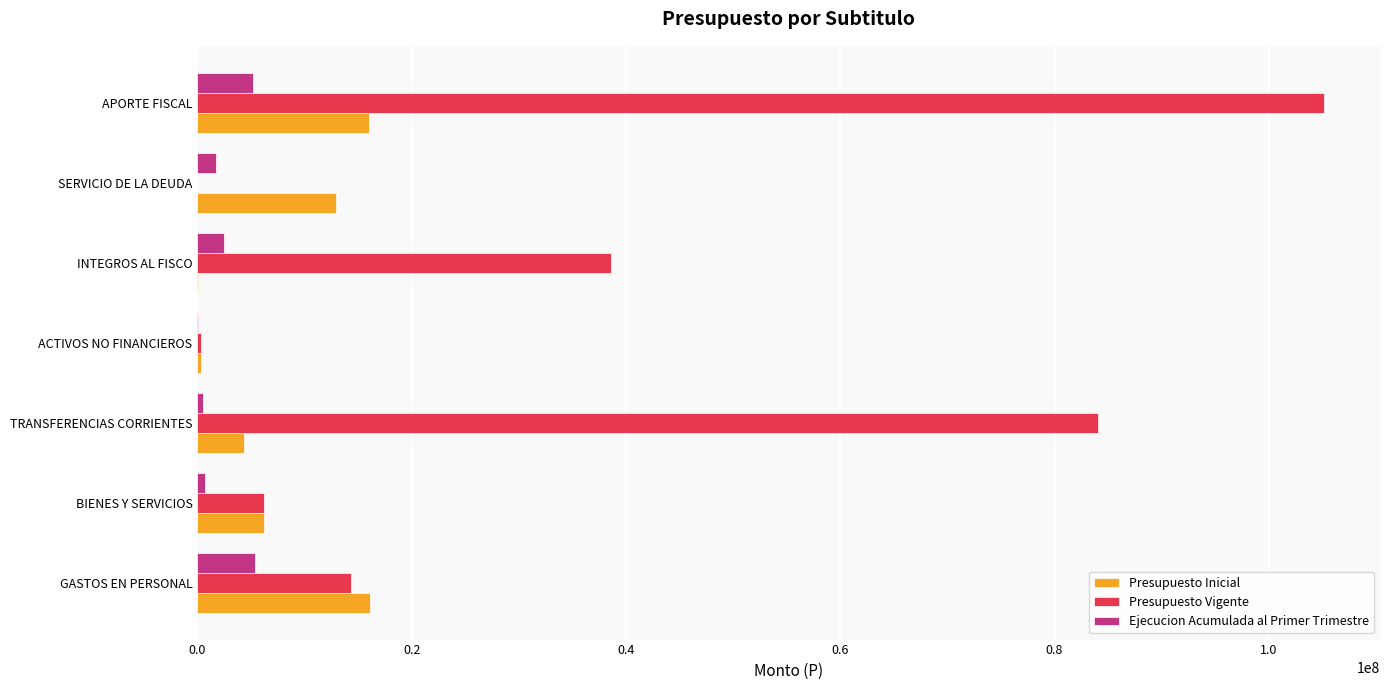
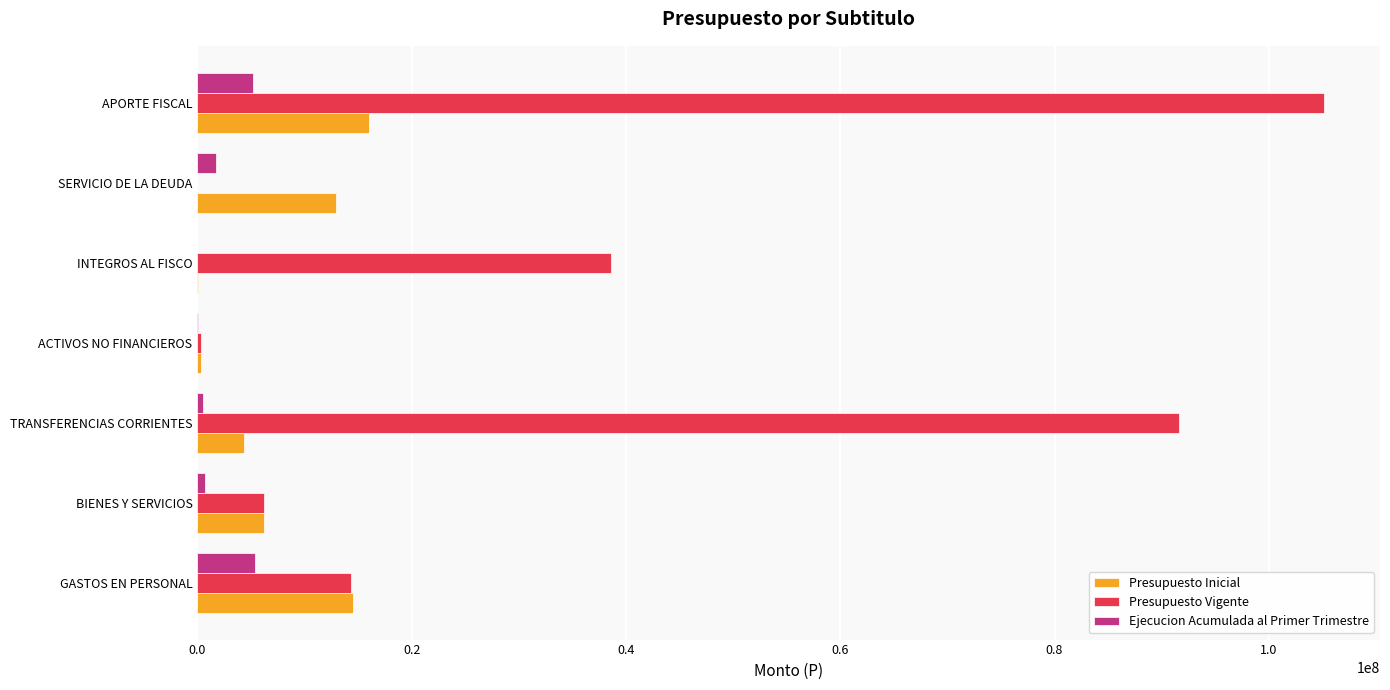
  {
    "Presupuesto Inicial": {
      "APORTE FISCAL": 16100000,
      "SERVICIO DE LA DEUDA": 12900000,
      "ACTIVOS NO FINANCIEROS": 300000,
      "TRANSFERENCIAS CORRIENTES": 4400000,
      "BIENES Y SERVICIOS": 6200000,
-     "GASTOS EN PERSONAL": 16100000
+     "GASTOS EN PERSONAL": 14500000
    },
    "Presupuesto Vigente": {
      "APORTE FISCAL": 105100000,
      "INTEGROS AL FISCO": 38600000,
      "ACTIVOS NO FINANCIEROS": 300000,
-     "TRANSFERENCIAS CORRIENTES": 84100000,
+     "TRANSFERENCIAS CORRIENTES": 91600000,
      "BIENES Y SERVICIOS": 6200000,
      "GASTOS EN PERSONAL": 14300000
    },
    "Ejecucion Acumulada al Primer Trimestre": {
      "APORTE FISCAL": 5200000,
      "SERVICIO DE LA DEUDA": 1700000,
-     "INTEGROS AL FISCO": 2400000,
+     "INTEGROS AL FISCO": 0,
      "TRANSFERENCIAS CORRIENTES": 500000,
      "BIENES Y SERVICIOS": 700000,
      "GASTOS EN PERSONAL": 5400000
    }
  }
